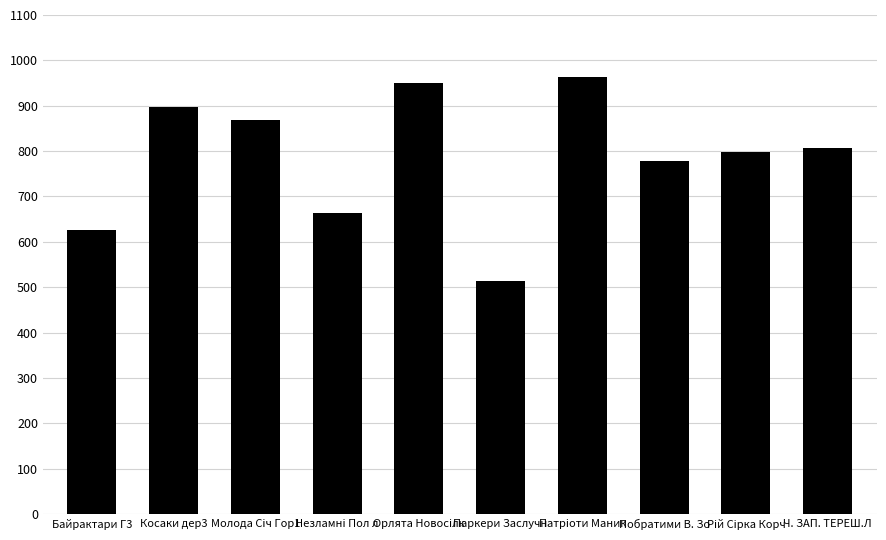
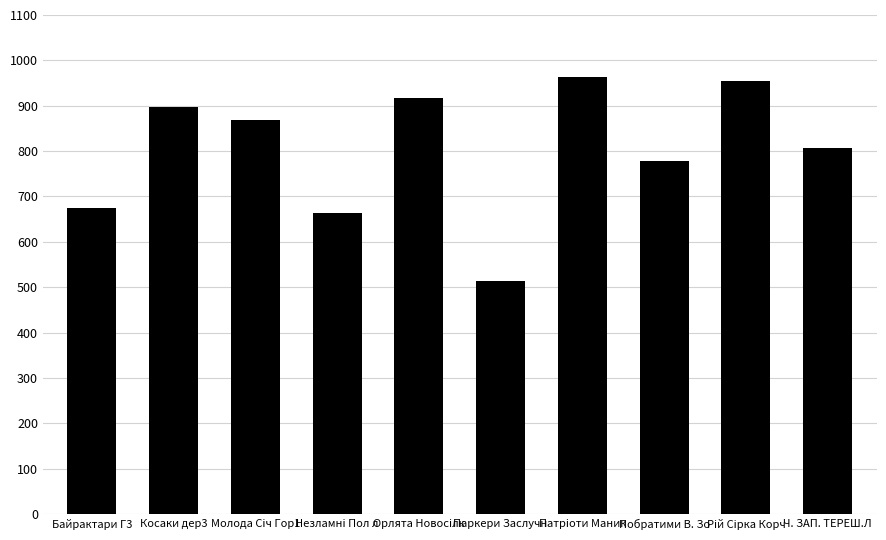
  {
-   "Байрактари Г3": 630,
+   "Байрактари Г3": 680,
    "Косаки дер3": 900,
    "Молода Січ Гор1": 870,
    "Незламні Пол л": 660,
-   "Орлята Новосілк": 950,
+   "Орлята Новосілк": 920,
    "Паркери Заслучн": 510,
    "Патріоти Маник": 960,
    "Побратими В. Зо": 780,
-   "Рій Сірка Корч": 800,
+   "Рій Сірка Корч": 960,
    "Ч. ЗАП. ТЕРЕШ.Л": 810
  }
